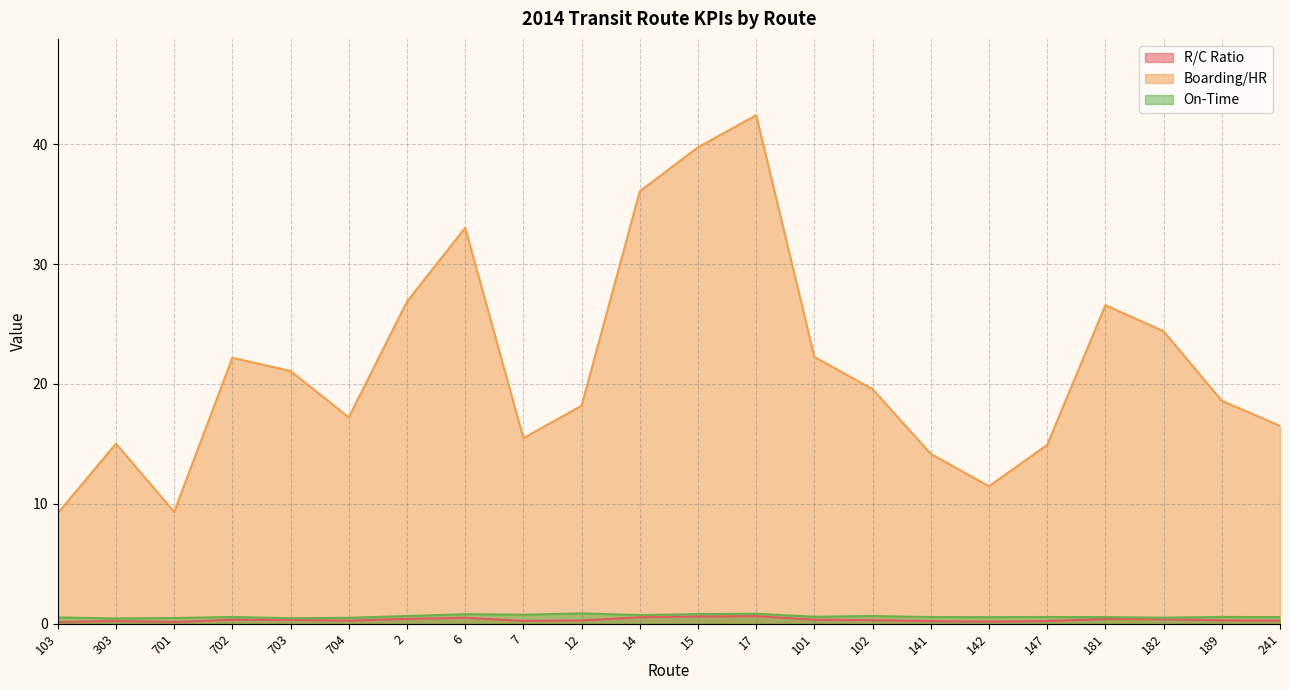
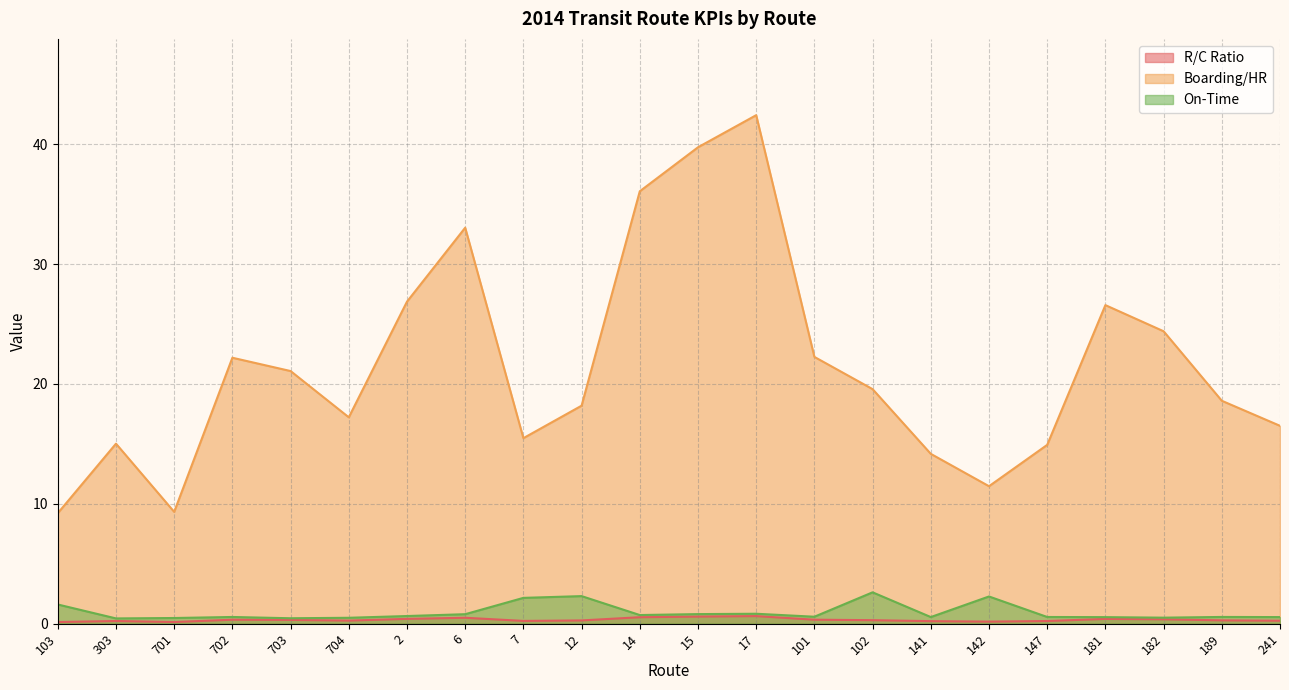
  {
    "On-Time": {
-     "103": 0.5,
+     "103": 1.6,
      "303": 0.4,
      "701": 0.5,
      "702": 0.6,
      "704": 0.5,
      "2": 0.6,
      "6": 0.8,
-     "7": 0.8,
-     "12": 0.9,
+     "7": 2.2,
+     "12": 2.3,
      "101": 0.6,
-     "102": 0.6,
+     "102": 2.6,
      "141": 0.6,
-     "142": 0.5,
+     "142": 2.3,
      "147": 0.6,
      "189": 0.6,
      "241": 0.6
    }
  }
